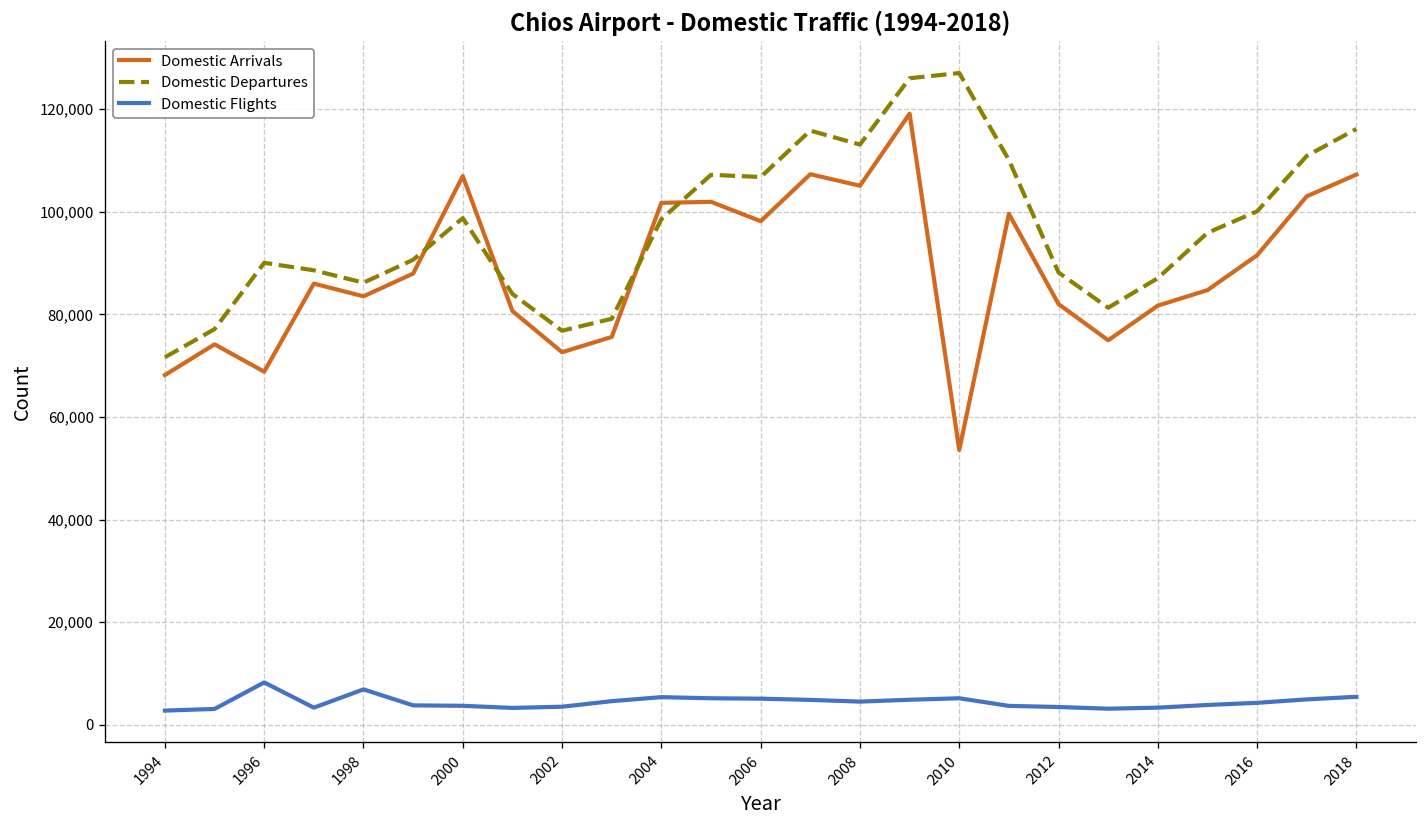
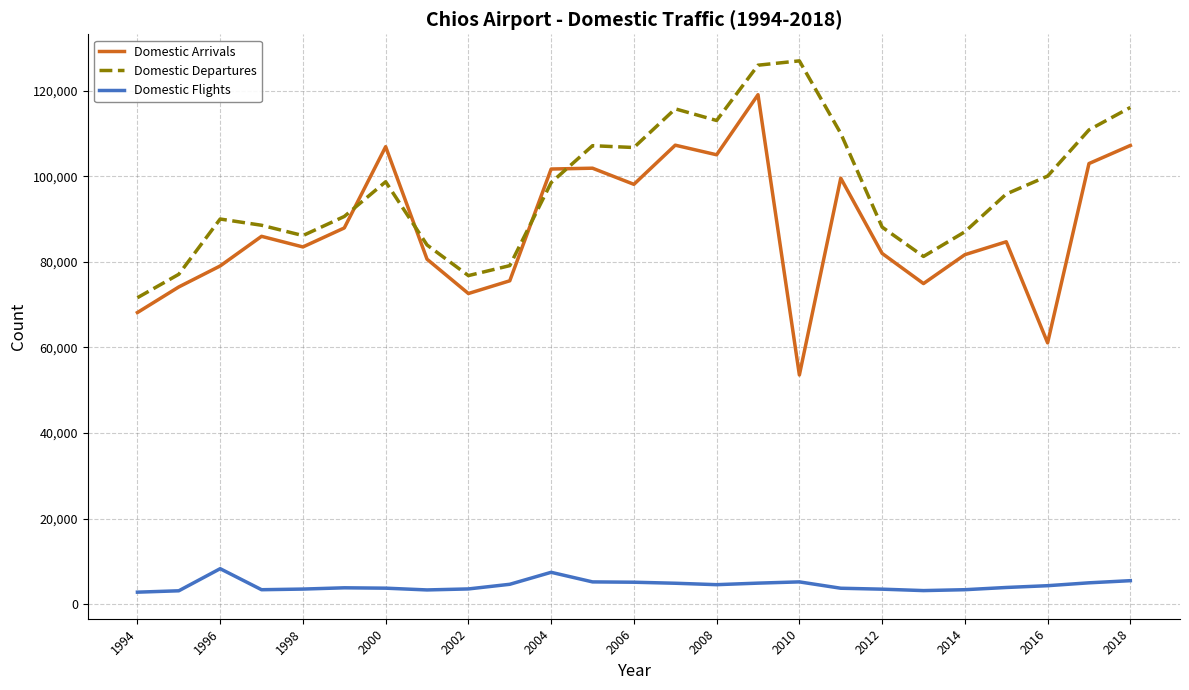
  {
    "Domestic Arrivals": {
      "1994": "68,000",
-     "1996": "69,000",
+     "1996": "79,000",
      "1998": "84,000",
      "2000": "107,000",
      "2002": "73,000",
      "2004": "102,000",
      "2006": "98,000",
      "2008": "105,000",
      "2010": "54,000",
      "2012": "82,000",
      "2014": "82,000",
-     "2016": "92,000",
+     "2016": "61,000",
      "2018": "107,000"
    },
    "Domestic Departures": {
      "1994": "72,000",
      "1996": "90,000",
      "1998": "86,000",
      "2000": "99,000",
      "2002": "77,000",
      "2004": "99,000",
      "2006": "107,000",
      "2008": "113,000",
      "2010": "127,000",
      "2012": "88,000",
      "2014": "87,000",
      "2016": "100,000",
      "2018": "116,000"
    },
    "Domestic Flights": {
      "1994": "3,000",
      "1996": "8,000",
-     "1998": "7,000",
+     "1998": "4,000",
      "2000": "4,000",
      "2002": "4,000",
-     "2004": "5,000",
+     "2004": "7,000",
      "2006": "5,000",
      "2008": "5,000",
      "2010": "5,000",
      "2012": "3,000",
      "2014": "3,000",
      "2016": "4,000",
      "2018": "5,000"
    }
  }
